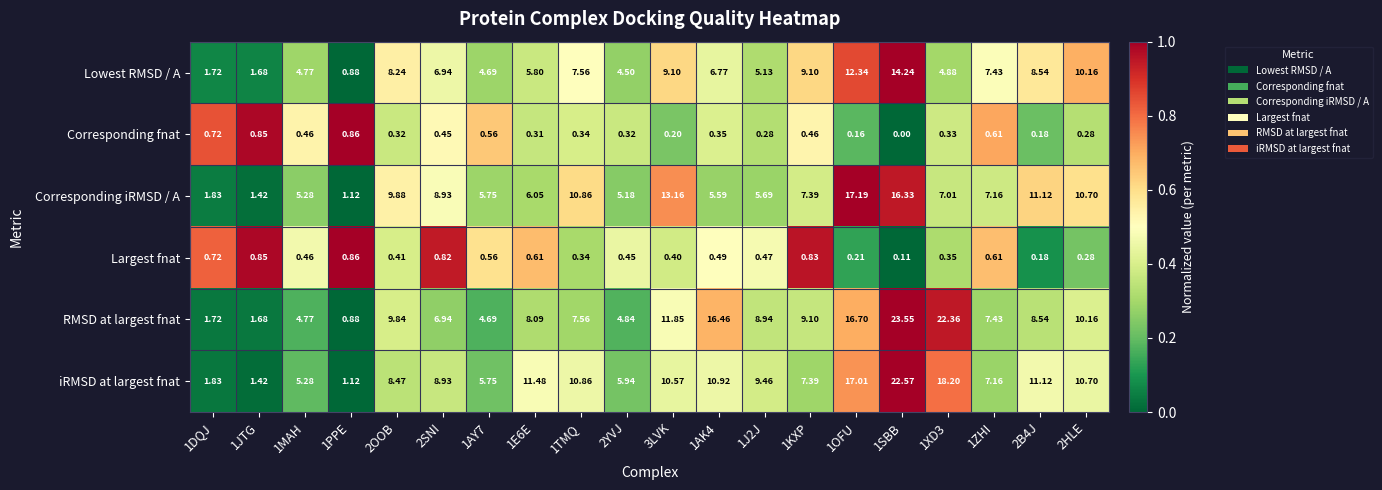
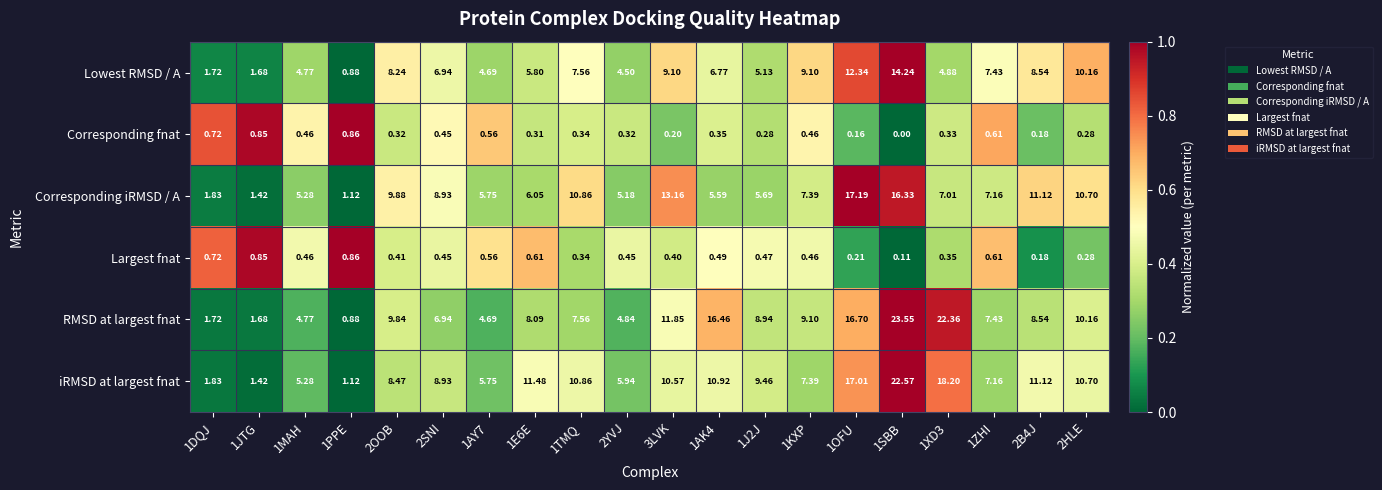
  {
    "Lowest RMSD / A": {
      "1DQJ": 1.72,
      "1JTG": 1.68,
      "1MAH": 4.77,
      "1PPE": 0.88,
      "2OOB": 8.24,
      "2SNI": 6.94,
      "1AY7": 4.69,
      "1E6E": 5.80,
      "1TMQ": 7.56,
      "2YVJ": 4.50,
      "3LVK": 9.10,
      "1AK4": 6.77,
      "1J2J": 5.13,
      "1KXP": 9.10,
      "1OFU": 12.34,
      "1SBB": 14.24,
      "1XD3": 4.88,
      "1ZHI": 7.43,
      "2B4J": 8.54,
      "2HLE": 10.16
    },
    "Corresponding fnat": {
      "1DQJ": 0.72,
      "1JTG": 0.85,
      "1MAH": 0.46,
      "1PPE": 0.86,
      "2OOB": 0.32,
      "2SNI": 0.45,
      "1AY7": 0.56,
      "1E6E": 0.31,
      "1TMQ": 0.34,
      "2YVJ": 0.32,
      "3LVK": 0.20,
      "1AK4": 0.35,
      "1J2J": 0.28,
      "1KXP": 0.46,
      "1OFU": 0.16,
      "1SBB": 0.00,
      "1XD3": 0.33,
      "1ZHI": 0.61,
      "2B4J": 0.18,
      "2HLE": 0.28
    },
    "Corresponding iRMSD / A": {
      "1DQJ": 1.83,
      "1JTG": 1.42,
      "1MAH": 5.28,
      "1PPE": 1.12,
      "2OOB": 9.88,
      "2SNI": 8.93,
      "1AY7": 5.75,
      "1E6E": 6.05,
      "1TMQ": 10.86,
      "2YVJ": 5.18,
      "3LVK": 13.16,
      "1AK4": 5.59,
      "1J2J": 5.69,
      "1KXP": 7.39,
      "1OFU": 17.19,
      "1SBB": 16.33,
      "1XD3": 7.01,
      "1ZHI": 7.16,
      "2B4J": 11.12,
      "2HLE": 10.70
    },
    "Largest fnat": {
      "1DQJ": 0.72,
      "1JTG": 0.85,
      "1MAH": 0.46,
      "1PPE": 0.86,
      "2OOB": 0.41,
-     "2SNI": 0.82,
+     "2SNI": 0.45,
      "1AY7": 0.56,
      "1E6E": 0.61,
      "1TMQ": 0.34,
      "2YVJ": 0.45,
      "3LVK": 0.40,
      "1AK4": 0.49,
      "1J2J": 0.47,
-     "1KXP": 0.83,
+     "1KXP": 0.46,
      "1OFU": 0.21,
      "1SBB": 0.11,
      "1XD3": 0.35,
      "1ZHI": 0.61,
      "2B4J": 0.18,
      "2HLE": 0.28
    },
    "RMSD at largest fnat": {
      "1DQJ": 1.72,
      "1JTG": 1.68,
      "1MAH": 4.77,
      "1PPE": 0.88,
      "2OOB": 9.84,
      "2SNI": 6.94,
      "1AY7": 4.69,
      "1E6E": 8.09,
      "1TMQ": 7.56,
      "2YVJ": 4.84,
      "3LVK": 11.85,
      "1AK4": 16.46,
      "1J2J": 8.94,
      "1KXP": 9.10,
      "1OFU": 16.70,
      "1SBB": 23.55,
      "1XD3": 22.36,
      "1ZHI": 7.43,
      "2B4J": 8.54,
      "2HLE": 10.16
    },
    "iRMSD at largest fnat": {
      "1DQJ": 1.83,
      "1JTG": 1.42,
      "1MAH": 5.28,
      "1PPE": 1.12,
      "2OOB": 8.47,
      "2SNI": 8.93,
      "1AY7": 5.75,
      "1E6E": 11.48,
      "1TMQ": 10.86,
      "2YVJ": 5.94,
      "3LVK": 10.57,
      "1AK4": 10.92,
      "1J2J": 9.46,
      "1KXP": 7.39,
      "1OFU": 17.01,
      "1SBB": 22.57,
      "1XD3": 18.20,
      "1ZHI": 7.16,
      "2B4J": 11.12,
      "2HLE": 10.70
    }
  }
